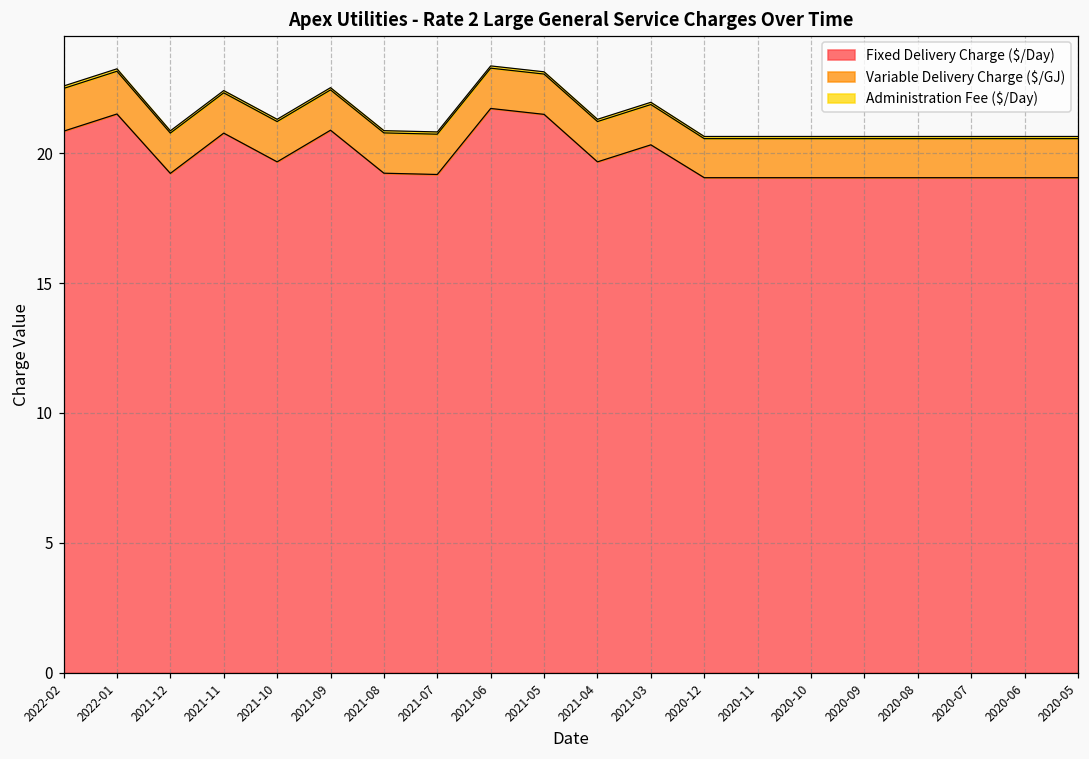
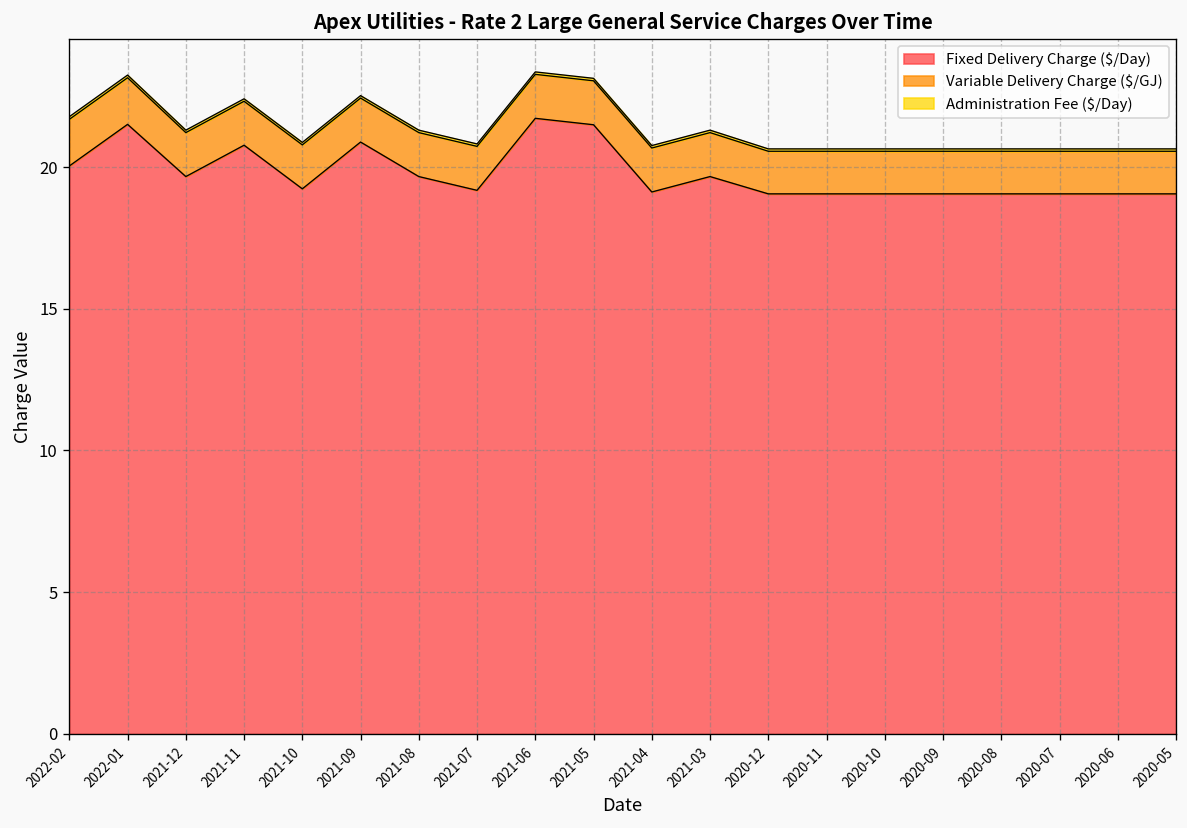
  {
    "Fixed Delivery Charge ($/Day)": {
-     "2022-02": 20.8,
+     "2022-02": 20.0,
      "2022-01": 21.5,
-     "2021-12": 19.2,
+     "2021-12": 19.7,
      "2021-11": 20.8,
-     "2021-10": 19.7,
+     "2021-10": 19.2,
      "2021-09": 20.9,
-     "2021-08": 19.2,
+     "2021-08": 19.7,
      "2021-07": 19.2,
      "2021-06": 21.7,
      "2021-05": 21.5,
-     "2021-04": 19.7,
-     "2021-03": 20.3,
+     "2021-04": 19.1,
+     "2021-03": 19.7,
      "2020-12": 19.1,
      "2020-11": 19.1,
      "2020-10": 19.1,
      "2020-09": 19.1,
      "2020-08": 19.1,
      "2020-07": 19.1,
      "2020-06": 19.1,
      "2020-05": 19.1
    }
  }
